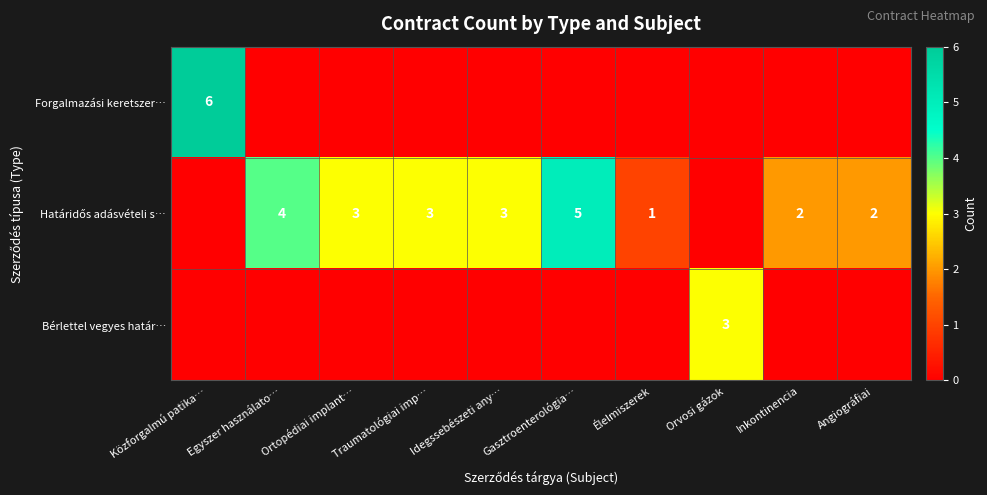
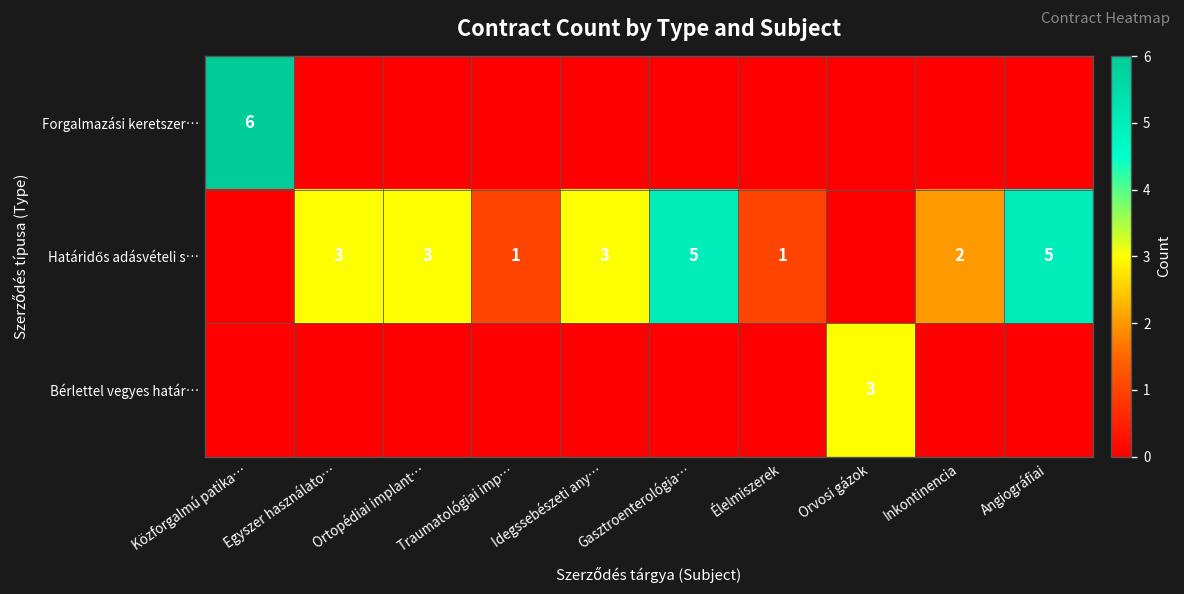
  {
    "Forgalmazási keretszer…": {
      "Közforgalmú patika…": 6
    },
    "Határidős adásvételi s…": {
-     "Egyszer használato…": 4,
+     "Egyszer használato…": 3,
      "Ortopédiai implant…": 3,
-     "Traumatológiai imp…": 3,
+     "Traumatológiai imp…": 1,
      "Idegssebészeti any…": 3,
      "Gasztroenterológia…": 5,
      "Élelmiszerek": 1,
      "Inkontinencia": 2,
-     "Angiográfiai": 2
+     "Angiográfiai": 5
    },
    "Bérlettel vegyes határ…": {
      "Orvosi gázok": 3
    }
  }
